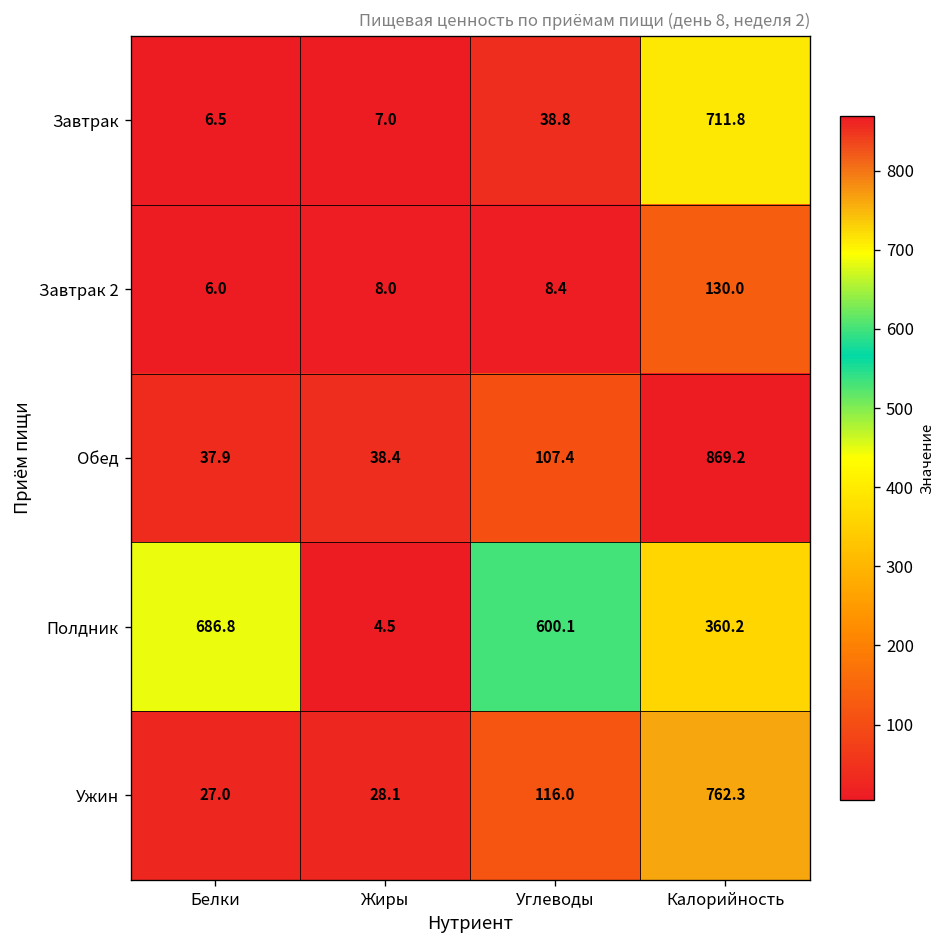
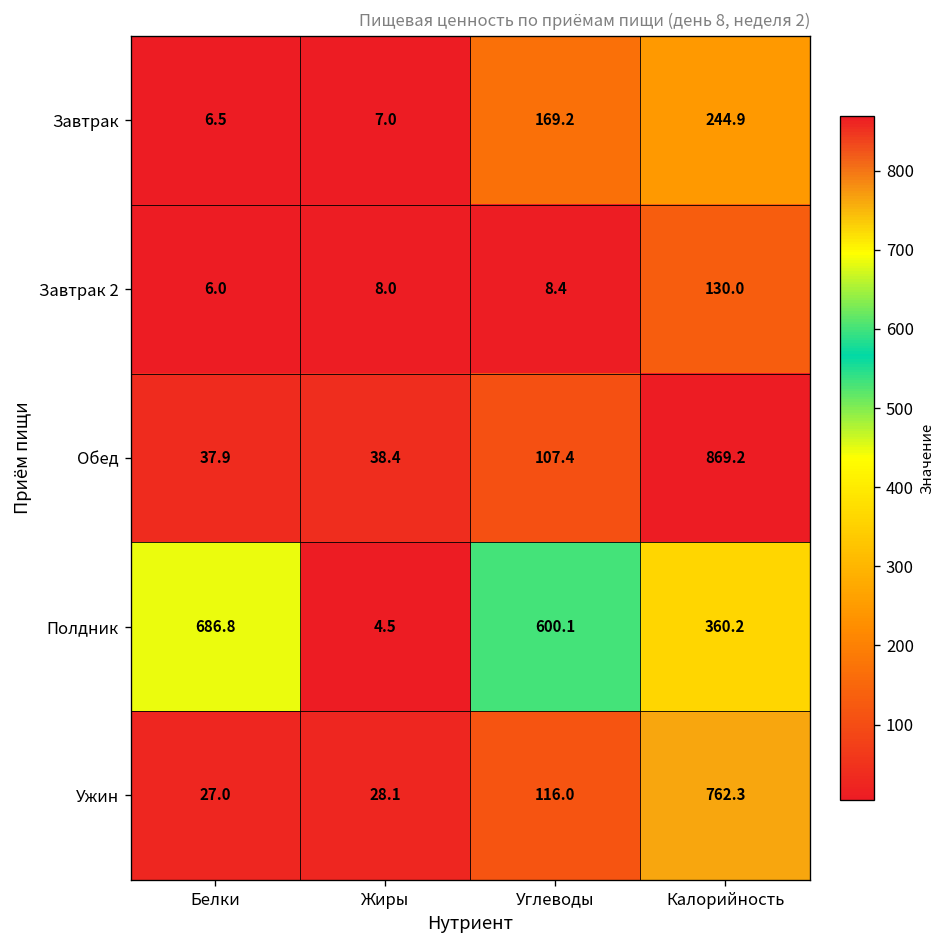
  {
    "Завтрак": {
      "Белки": 6.5,
      "Жиры": 7.0,
-     "Углеводы": 38.8,
-     "Калорийность": 711.8
+     "Углеводы": 169.2,
+     "Калорийность": 244.9
    },
    "Завтрак 2": {
      "Белки": 6.0,
      "Жиры": 8.0,
      "Углеводы": 8.4,
      "Калорийность": 130.0
    },
    "Обед": {
      "Белки": 37.9,
      "Жиры": 38.4,
      "Углеводы": 107.4,
      "Калорийность": 869.2
    },
    "Полдник": {
      "Белки": 686.8,
      "Жиры": 4.5,
      "Углеводы": 600.1,
      "Калорийность": 360.2
    },
    "Ужин": {
      "Белки": 27.0,
      "Жиры": 28.1,
      "Углеводы": 116.0,
      "Калорийность": 762.3
    }
  }
